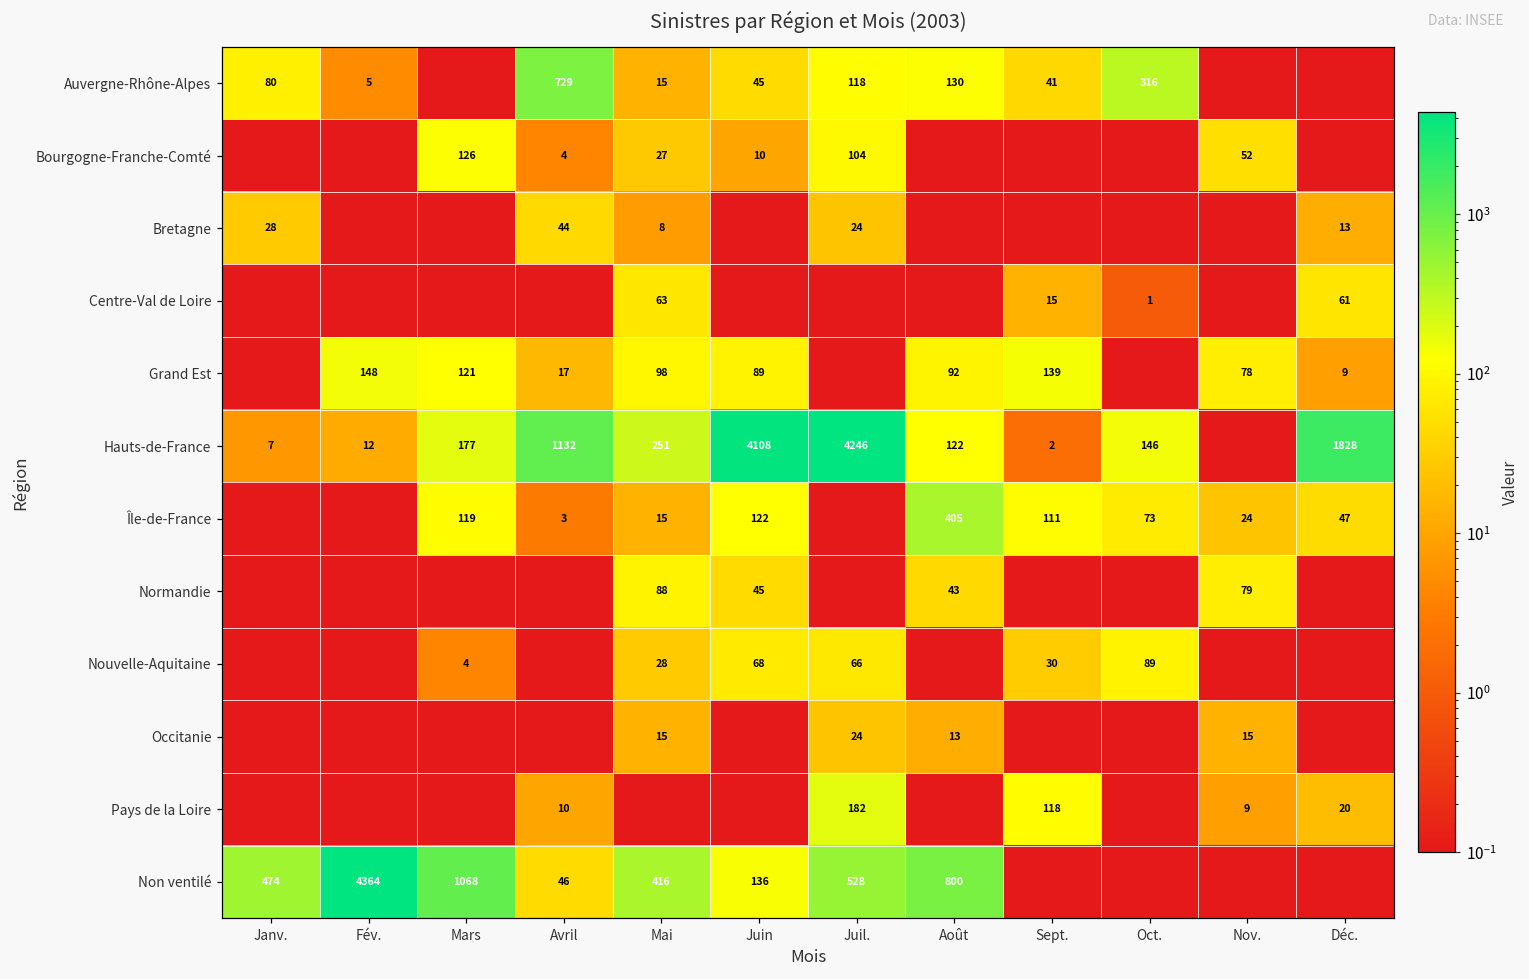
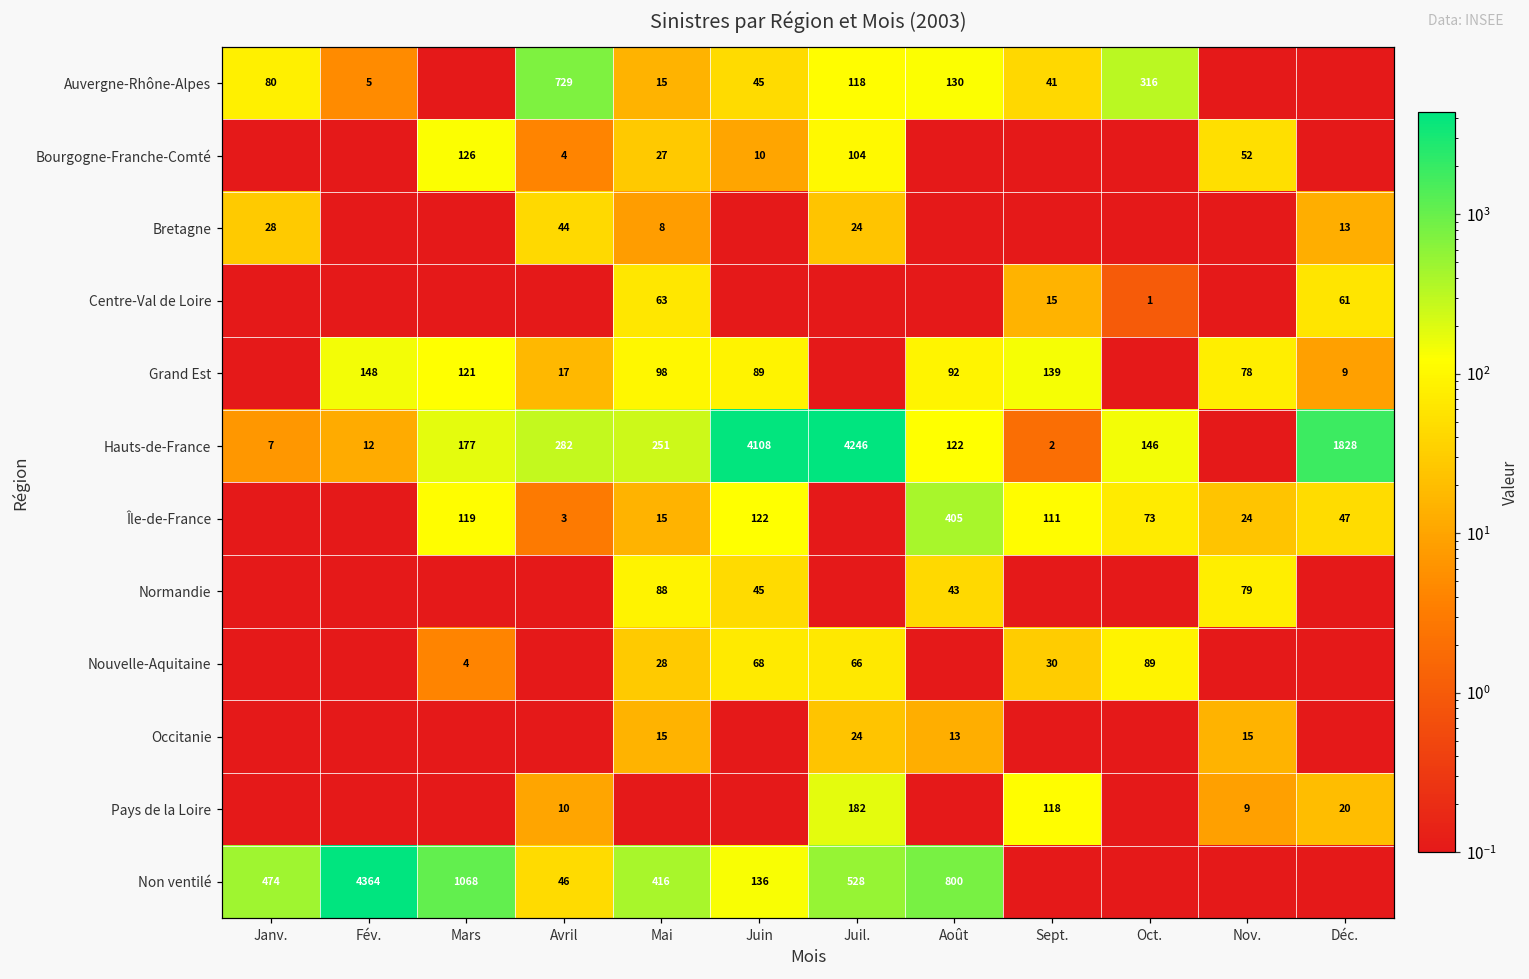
  {
    "Auvergne-Rhône-Alpes": {
      "Janv.": 80,
      "Fév.": 5,
      "Avril": 729,
      "Mai": 15,
      "Juin": 45,
      "Juil.": 118,
      "Août": 130,
      "Sept.": 41,
      "Oct.": 316
    },
    "Bourgogne-Franche-Comté": {
      "Mars": 126,
      "Avril": 4,
      "Mai": 27,
      "Juin": 10,
      "Juil.": 104,
      "Nov.": 52
    },
    "Bretagne": {
      "Janv.": 28,
      "Avril": 44,
      "Mai": 8,
      "Juil.": 24,
      "Déc.": 13
    },
    "Centre-Val de Loire": {
      "Mai": 63,
      "Sept.": 15,
      "Oct.": 1,
      "Déc.": 61
    },
    "Grand Est": {
      "Fév.": 148,
      "Mars": 121,
      "Avril": 17,
      "Mai": 98,
      "Juin": 89,
      "Août": 92,
      "Sept.": 139,
      "Nov.": 78,
      "Déc.": 9
    },
    "Hauts-de-France": {
      "Janv.": 7,
      "Fév.": 12,
      "Mars": 177,
-     "Avril": 1132,
+     "Avril": 282,
      "Mai": 251,
      "Juin": 4108,
      "Juil.": 4246,
      "Août": 122,
      "Sept.": 2,
      "Oct.": 146,
      "Déc.": 1828
    },
    "Île-de-France": {
      "Mars": 119,
      "Avril": 3,
      "Mai": 15,
      "Juin": 122,
      "Août": 405,
      "Sept.": 111,
      "Oct.": 73,
      "Nov.": 24,
      "Déc.": 47
    },
    "Normandie": {
      "Mai": 88,
      "Juin": 45,
      "Août": 43,
      "Nov.": 79
    },
    "Nouvelle-Aquitaine": {
      "Mars": 4,
      "Mai": 28,
      "Juin": 68,
      "Juil.": 66,
      "Sept.": 30,
      "Oct.": 89
    },
    "Occitanie": {
      "Mai": 15,
      "Juil.": 24,
      "Août": 13,
      "Nov.": 15
    },
    "Pays de la Loire": {
      "Avril": 10,
      "Juil.": 182,
      "Sept.": 118,
      "Nov.": 9,
      "Déc.": 20
    },
    "Non ventilé": {
      "Janv.": 474,
      "Fév.": 4364,
      "Mars": 1068,
      "Avril": 46,
      "Mai": 416,
      "Juin": 136,
      "Juil.": 528,
      "Août": 800
    }
  }
